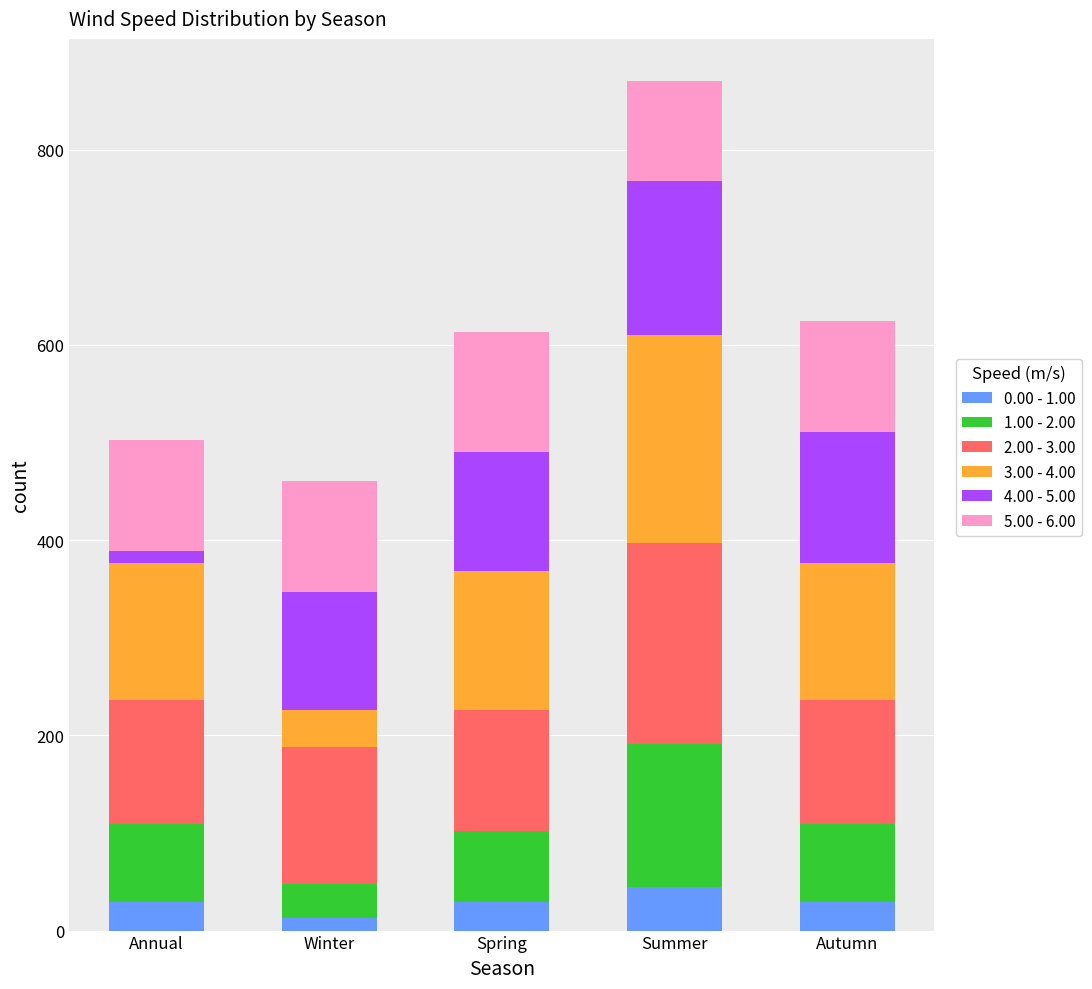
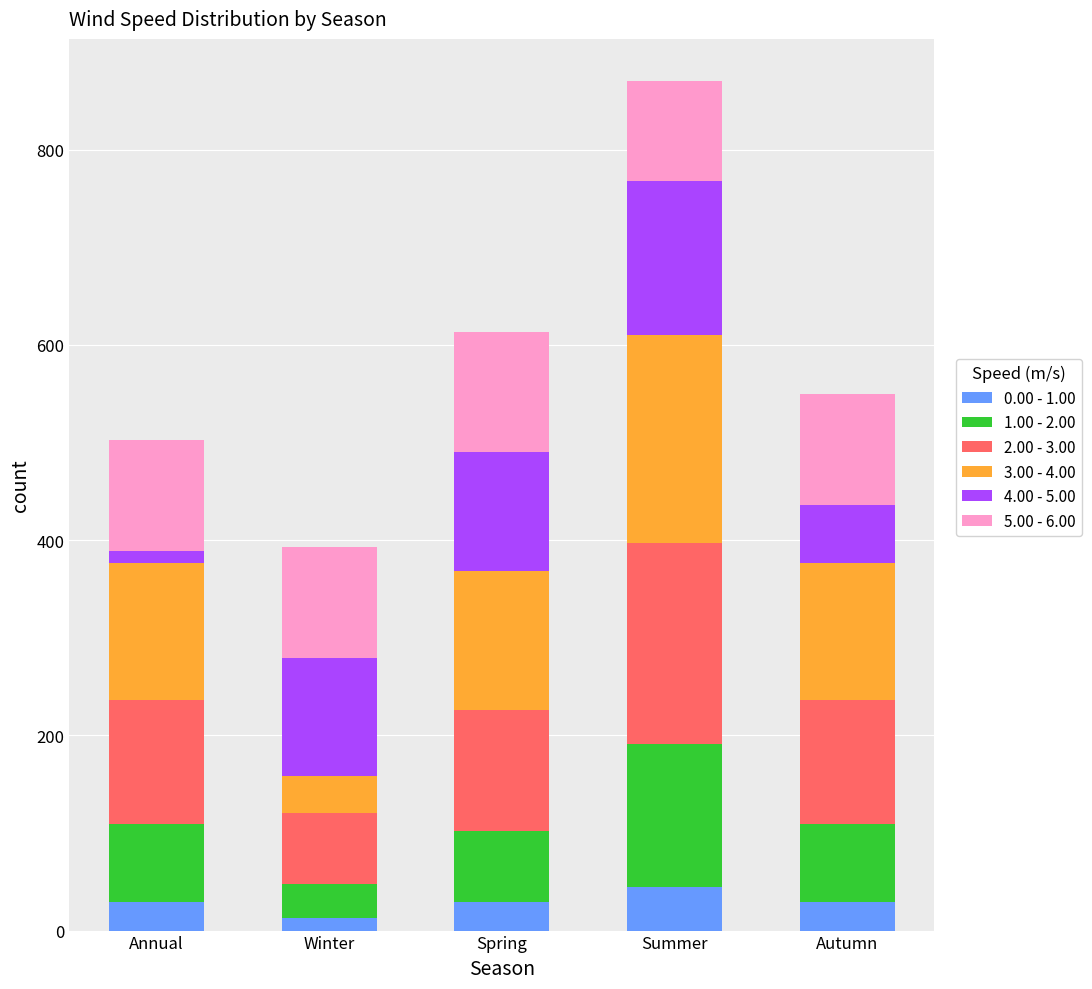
  {
    "0.00 - 1.00": {
      "Annual": 30,
      "Winter": 10,
      "Spring": 30,
      "Summer": 50,
      "Autumn": 30
    },
    "1.00 - 2.00": {
      "Annual": 80,
      "Winter": 40,
      "Spring": 70,
      "Summer": 150,
      "Autumn": 80
    },
    "2.00 - 3.00": {
      "Annual": 130,
-     "Winter": 140,
+     "Winter": 70,
      "Spring": 120,
      "Summer": 210,
      "Autumn": 130
    },
    "3.00 - 4.00": {
      "Annual": 140,
      "Winter": 40,
      "Spring": 140,
      "Summer": 210,
      "Autumn": 140
    },
    "4.00 - 5.00": {
      "Annual": 10,
      "Winter": 120,
      "Spring": 120,
      "Summer": 160,
-     "Autumn": 130
+     "Autumn": 60
    },
    "5.00 - 6.00": {
      "Annual": 110,
      "Winter": 110,
      "Spring": 120,
      "Summer": 100,
      "Autumn": 110
    }
  }
